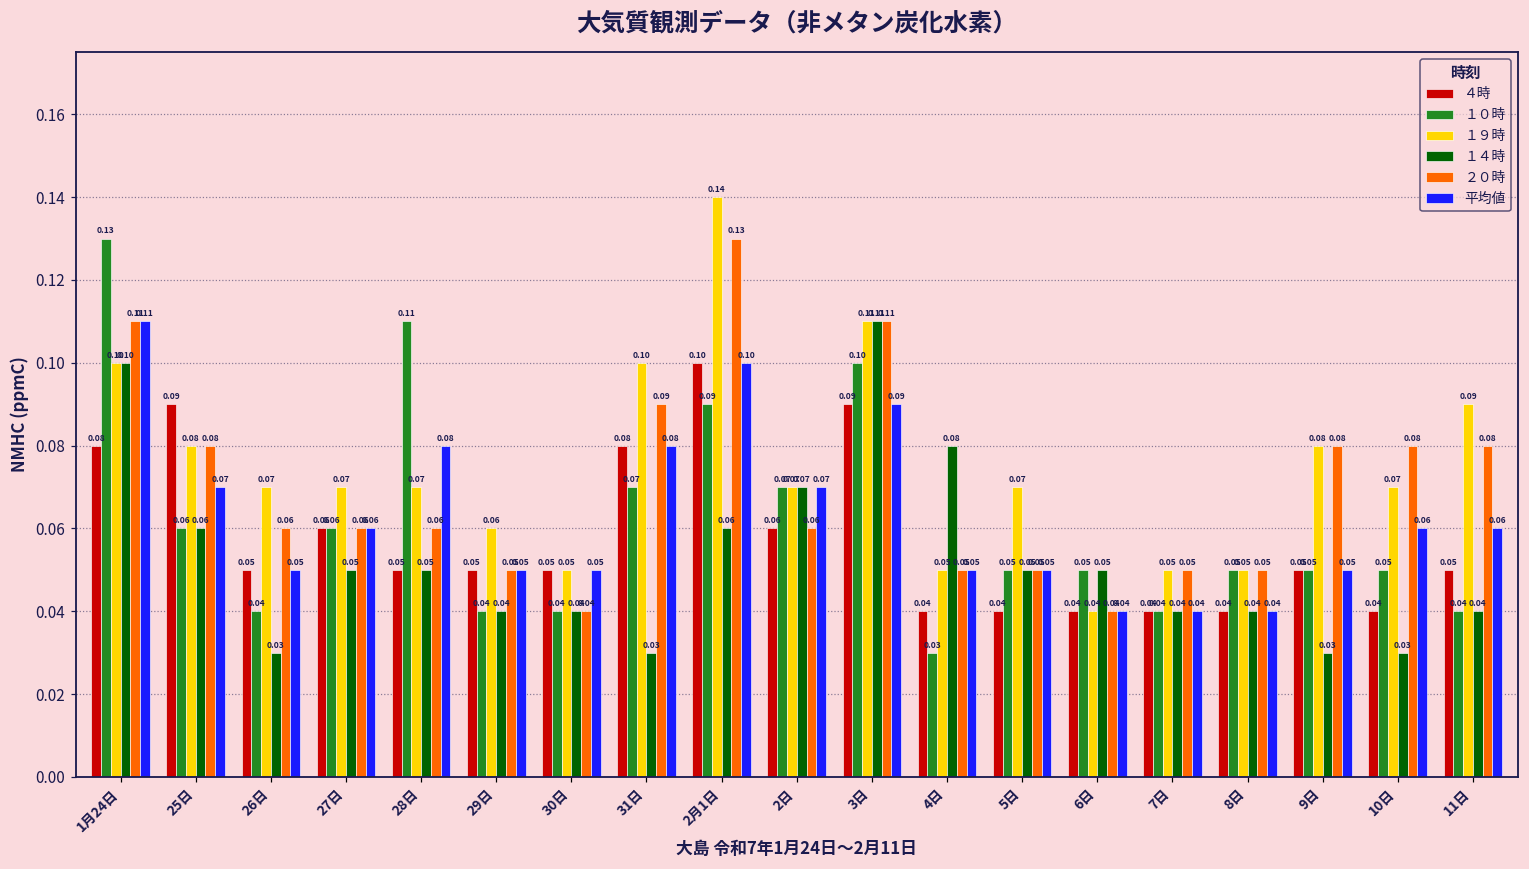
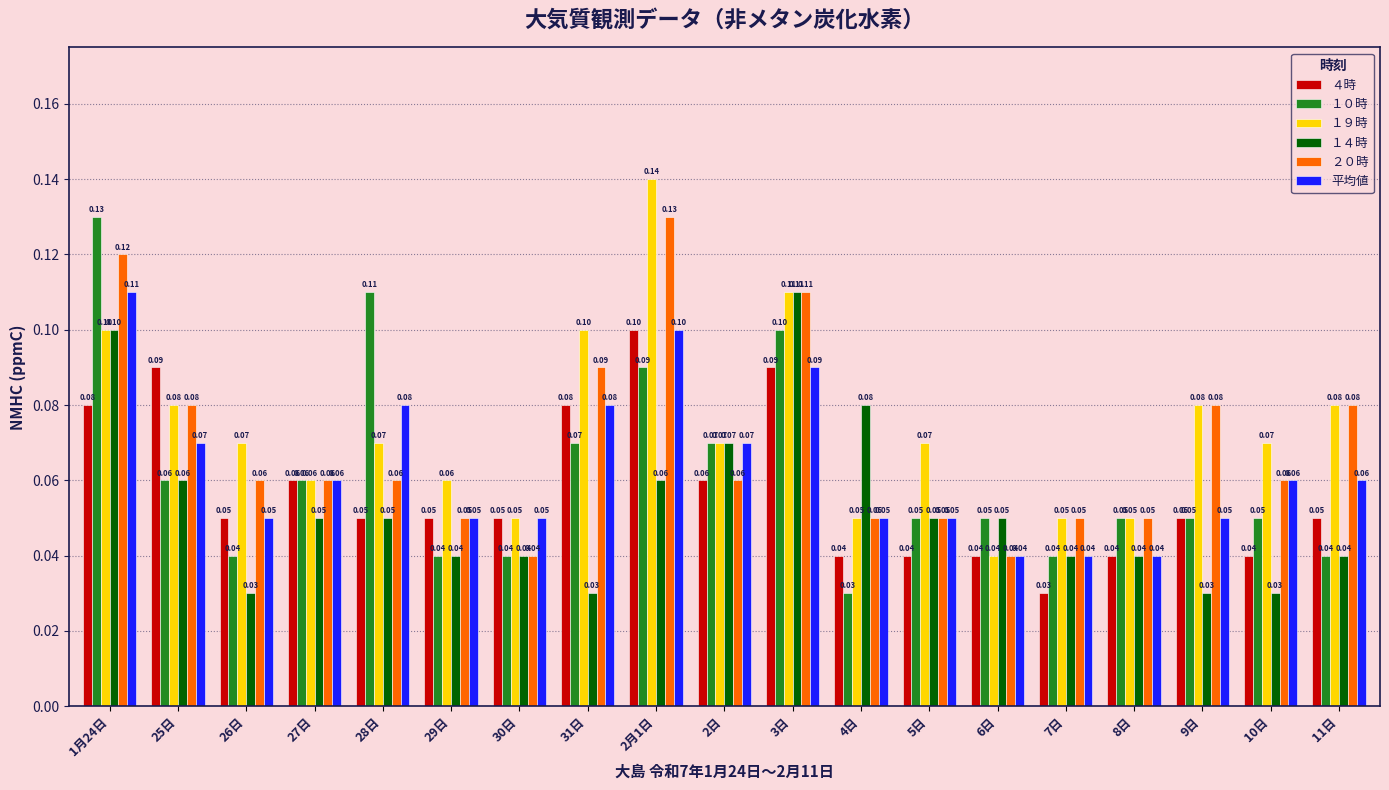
  {
    "４時": {
      "1月24日": 0.08,
      "25日": 0.09,
      "26日": 0.05,
      "28日": 0.05,
      "29日": 0.05,
      "30日": 0.05,
      "31日": 0.08,
      "2月1日": 0.10,
      "2日": 0.06,
      "3日": 0.09,
      "4日": 0.04,
      "5日": 0.04,
      "6日": 0.04,
-     "7日": 0.04,
+     "7日": 0.03,
      "8日": 0.04,
      "10日": 0.04,
      "11日": 0.05
    },
    "１０時": {
      "1月24日": 0.13,
      "25日": 0.06,
      "26日": 0.04,
      "28日": 0.11,
      "29日": 0.04,
      "30日": 0.04,
      "31日": 0.07,
      "2月1日": 0.09,
      "3日": 0.10,
      "4日": 0.03,
      "5日": 0.05,
      "6日": 0.05,
      "10日": 0.05,
      "11日": 0.04
    },
    "１９時": {
      "25日": 0.08,
      "26日": 0.07,
-     "27日": 0.07,
+     "27日": 0.06,
      "28日": 0.07,
      "29日": 0.06,
      "30日": 0.05,
      "31日": 0.10,
      "2月1日": 0.14,
      "4日": 0.05,
      "5日": 0.07,
      "6日": 0.04,
      "7日": 0.05,
      "9日": 0.08,
      "10日": 0.07,
-     "11日": 0.09
+     "11日": 0.08
    },
    "１４時": {
      "25日": 0.06,
      "26日": 0.03,
      "27日": 0.05,
      "28日": 0.05,
      "29日": 0.04,
      "31日": 0.03,
      "2月1日": 0.06,
      "4日": 0.08,
      "6日": 0.05,
      "7日": 0.04,
      "8日": 0.04,
      "9日": 0.03,
      "10日": 0.03,
      "11日": 0.04
    },
    "２０時": {
-     "1月24日": 0.11,
+     "1月24日": 0.12,
      "25日": 0.08,
      "26日": 0.06,
      "28日": 0.06,
      "31日": 0.09,
      "2月1日": 0.13,
      "2日": 0.06,
      "7日": 0.05,
      "8日": 0.05,
      "9日": 0.08,
-     "10日": 0.08,
+     "10日": 0.06,
      "11日": 0.08
    },
    "平均値": {
      "25日": 0.07,
      "26日": 0.05,
      "28日": 0.08,
      "30日": 0.05,
      "31日": 0.08,
      "2月1日": 0.10,
      "2日": 0.07,
      "3日": 0.09,
      "7日": 0.04,
      "8日": 0.04,
      "9日": 0.05,
      "10日": 0.06,
      "11日": 0.06
    }
  }
